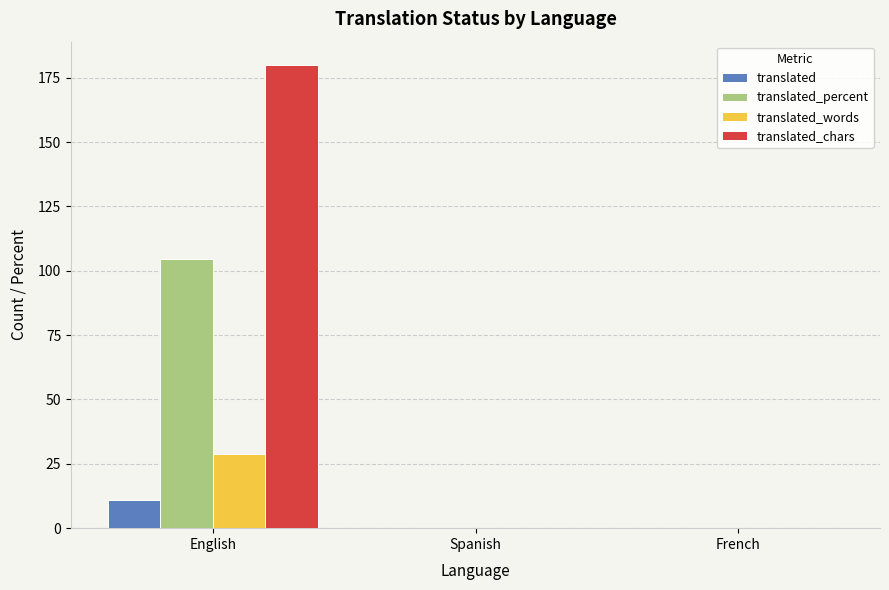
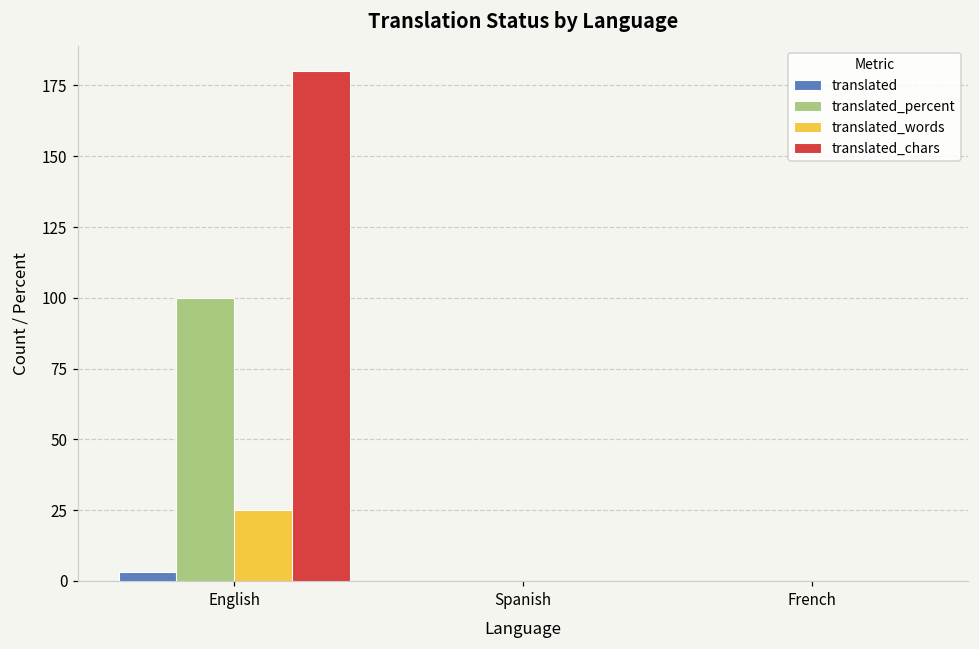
  {
    "translated": {
-     "English": 11,
+     "English": 3,
      "Spanish": 0,
      "French": 0
    },
    "translated_percent": {
-     "English": 104,
+     "English": 100,
      "Spanish": 0,
      "French": 0
    },
    "translated_words": {
-     "English": 29,
+     "English": 25,
      "Spanish": 0,
      "French": 0
    },
    "translated_chars": {
      "English": 180,
      "Spanish": 0,
      "French": 0
    }
  }
